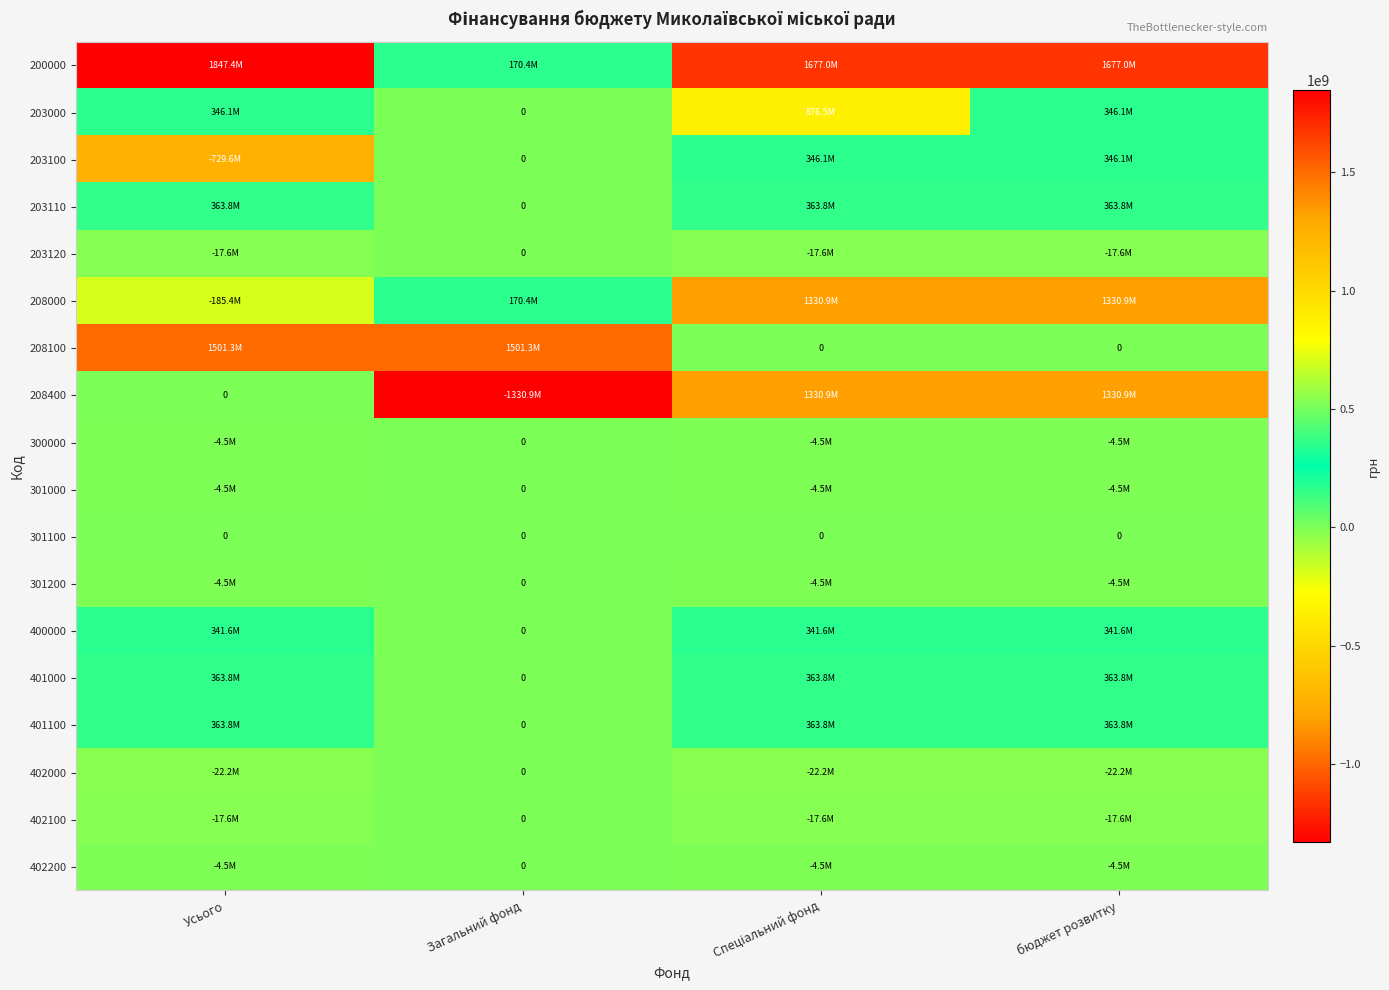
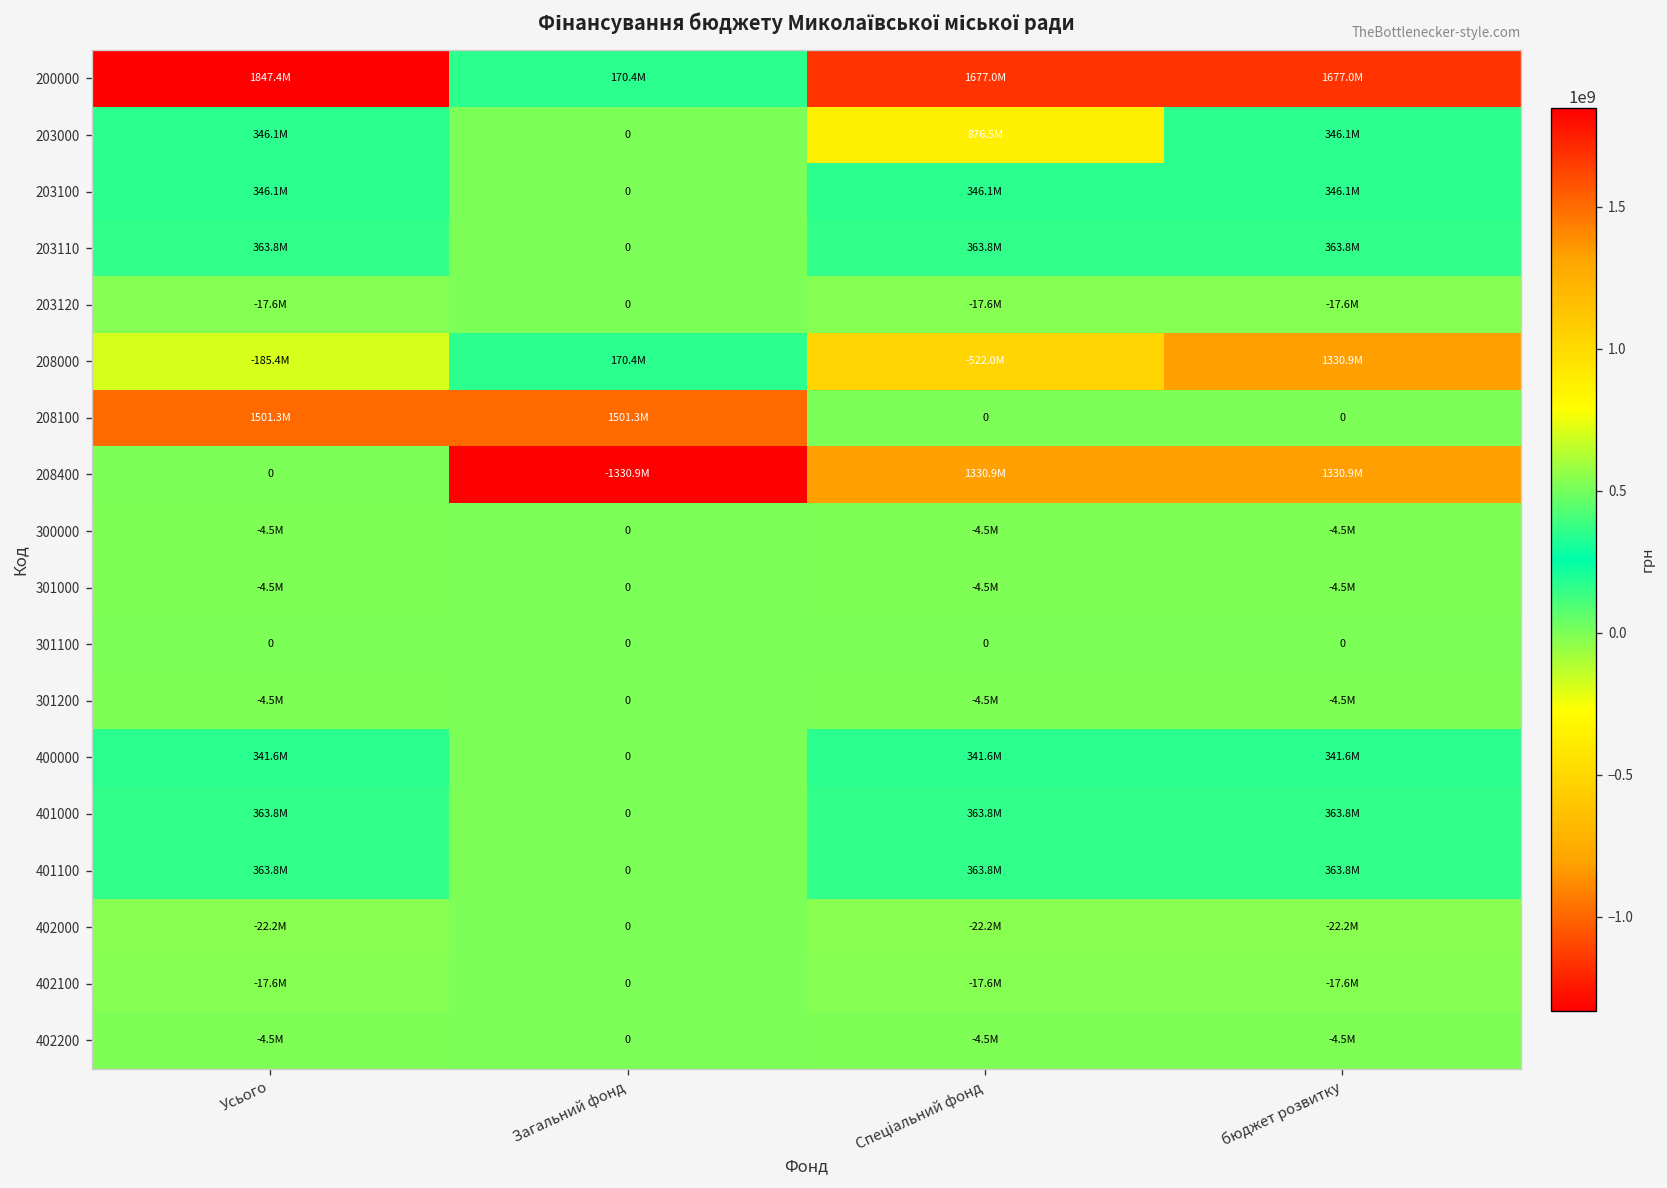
  {
    "200000": {
      "Усього": "1847.4M",
      "Загальний фонд": "170.4M",
      "Спеціальний фонд": "1677.0M",
      "бюджет розвитку": "1677.0M"
    },
    "203000": {
      "Усього": "346.1M",
      "Загальний фонд": "0",
      "Спеціальний фонд": "876.5M",
      "бюджет розвитку": "346.1M"
    },
    "203100": {
-     "Усього": "-729.6M",
+     "Усього": "346.1M",
      "Загальний фонд": "0",
      "Спеціальний фонд": "346.1M",
      "бюджет розвитку": "346.1M"
    },
    "203110": {
      "Усього": "363.8M",
      "Загальний фонд": "0",
      "Спеціальний фонд": "363.8M",
      "бюджет розвитку": "363.8M"
    },
    "203120": {
      "Усього": "-17.6M",
      "Загальний фонд": "0",
      "Спеціальний фонд": "-17.6M",
      "бюджет розвитку": "-17.6M"
    },
    "208000": {
      "Усього": "-185.4M",
      "Загальний фонд": "170.4M",
-     "Спеціальний фонд": "1330.9M",
+     "Спеціальний фонд": "-522.0M",
      "бюджет розвитку": "1330.9M"
    },
    "208100": {
      "Усього": "1501.3M",
      "Загальний фонд": "1501.3M",
      "Спеціальний фонд": "0",
      "бюджет розвитку": "0"
    },
    "208400": {
      "Усього": "0",
      "Загальний фонд": "-1330.9M",
      "Спеціальний фонд": "1330.9M",
      "бюджет розвитку": "1330.9M"
    },
    "300000": {
      "Усього": "-4.5M",
      "Загальний фонд": "0",
      "Спеціальний фонд": "-4.5M",
      "бюджет розвитку": "-4.5M"
    },
    "301000": {
      "Усього": "-4.5M",
      "Загальний фонд": "0",
      "Спеціальний фонд": "-4.5M",
      "бюджет розвитку": "-4.5M"
    },
    "301100": {
      "Усього": "0",
      "Загальний фонд": "0",
      "Спеціальний фонд": "0",
      "бюджет розвитку": "0"
    },
    "301200": {
      "Усього": "-4.5M",
      "Загальний фонд": "0",
      "Спеціальний фонд": "-4.5M",
      "бюджет розвитку": "-4.5M"
    },
    "400000": {
      "Усього": "341.6M",
      "Загальний фонд": "0",
      "Спеціальний фонд": "341.6M",
      "бюджет розвитку": "341.6M"
    },
    "401000": {
      "Усього": "363.8M",
      "Загальний фонд": "0",
      "Спеціальний фонд": "363.8M",
      "бюджет розвитку": "363.8M"
    },
    "401100": {
      "Усього": "363.8M",
      "Загальний фонд": "0",
      "Спеціальний фонд": "363.8M",
      "бюджет розвитку": "363.8M"
    },
    "402000": {
      "Усього": "-22.2M",
      "Загальний фонд": "0",
      "Спеціальний фонд": "-22.2M",
      "бюджет розвитку": "-22.2M"
    },
    "402100": {
      "Усього": "-17.6M",
      "Загальний фонд": "0",
      "Спеціальний фонд": "-17.6M",
      "бюджет розвитку": "-17.6M"
    },
    "402200": {
      "Усього": "-4.5M",
      "Загальний фонд": "0",
      "Спеціальний фонд": "-4.5M",
      "бюджет розвитку": "-4.5M"
    }
  }
